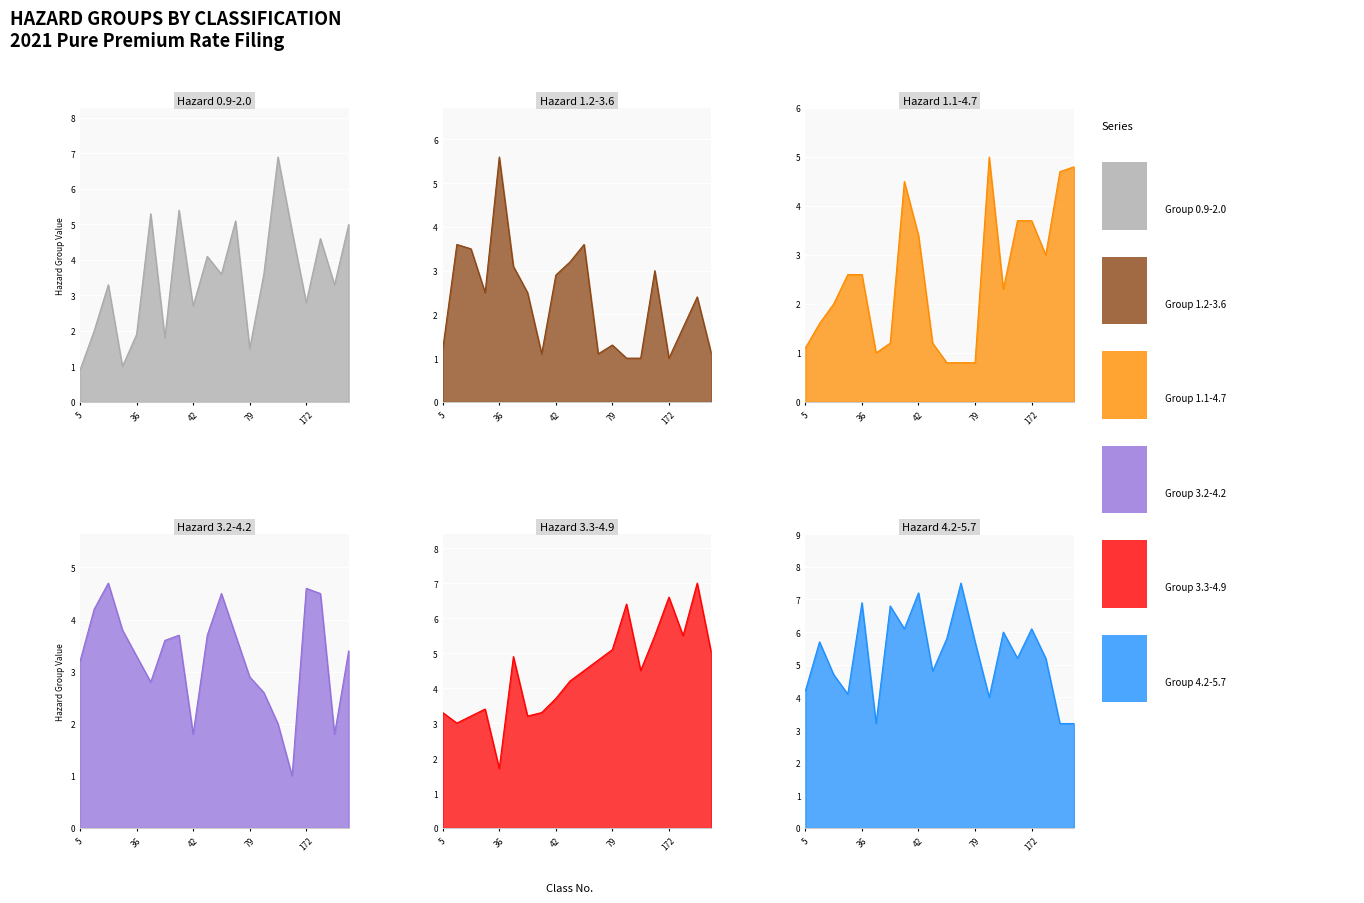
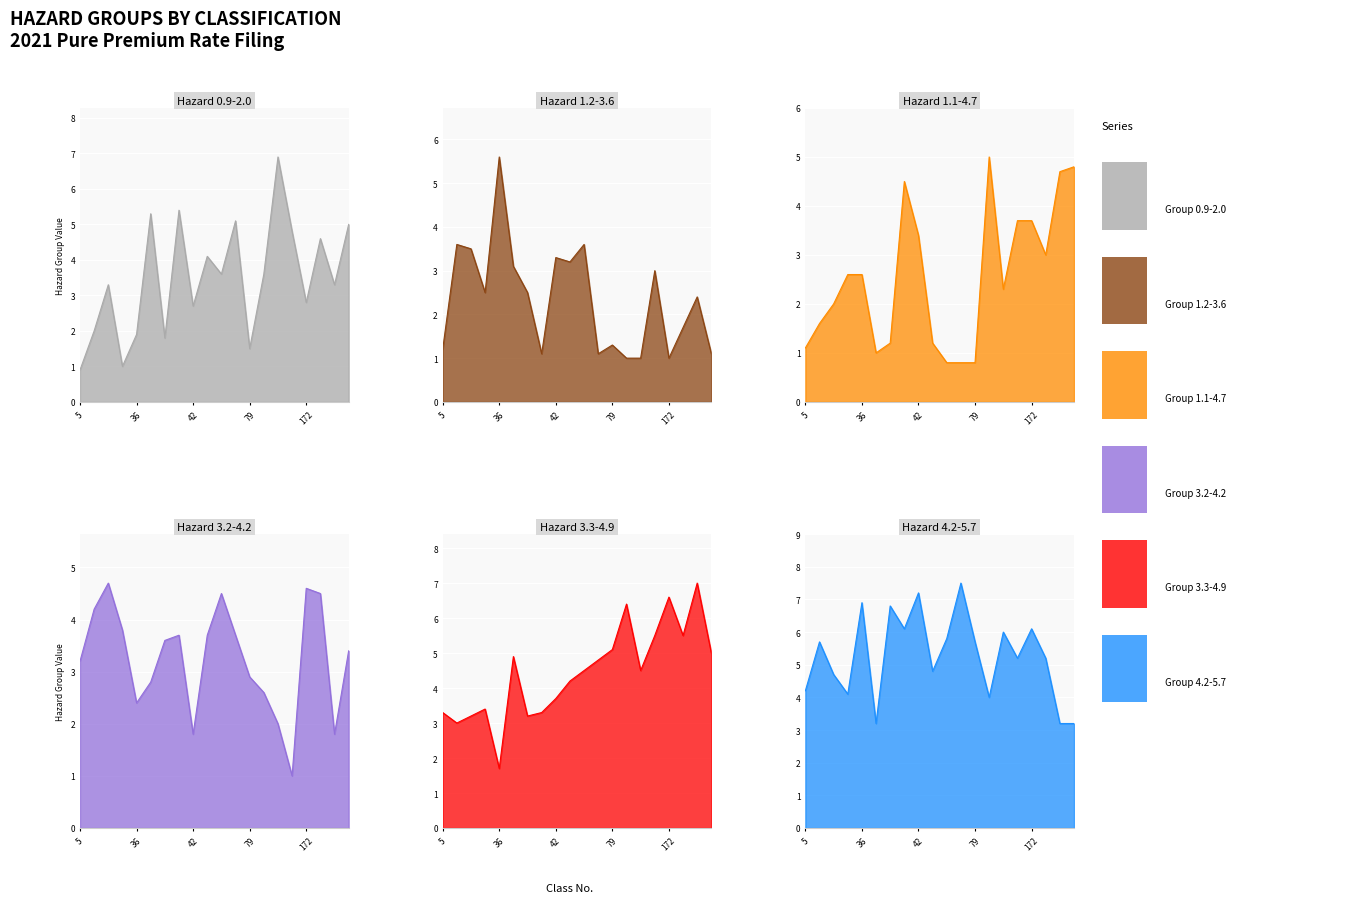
  {
    "Hazard 0.9-2.0": {
      "5": 0.9,
      "36": 1.9,
      "42": 2.7,
      "79": 1.5,
      "172": 2.8
    },
    "Hazard 1.2-3.6": {
      "5": 1.2,
      "36": 5.6,
-     "42": 2.9,
+     "42": 3.3,
      "79": 1.3,
      "172": 1.0
    },
    "Hazard 1.1-4.7": {
      "5": 1.1,
      "36": 2.6,
      "42": 3.4,
      "79": 0.8,
      "172": 3.7
    },
    "Hazard 3.2-4.2": {
      "5": 3.2,
-     "36": 3.3,
+     "36": 2.4,
      "42": 1.8,
      "79": 2.9,
      "172": 4.6
    },
    "Hazard 3.3-4.9": {
      "5": 3.3,
      "36": 1.7,
      "42": 3.7,
      "79": 5.1,
      "172": 6.6
    },
    "Hazard 4.2-5.7": {
      "5": 4.2,
      "36": 6.9,
      "42": 7.2,
      "79": 5.7,
      "172": 6.1
    }
  }
